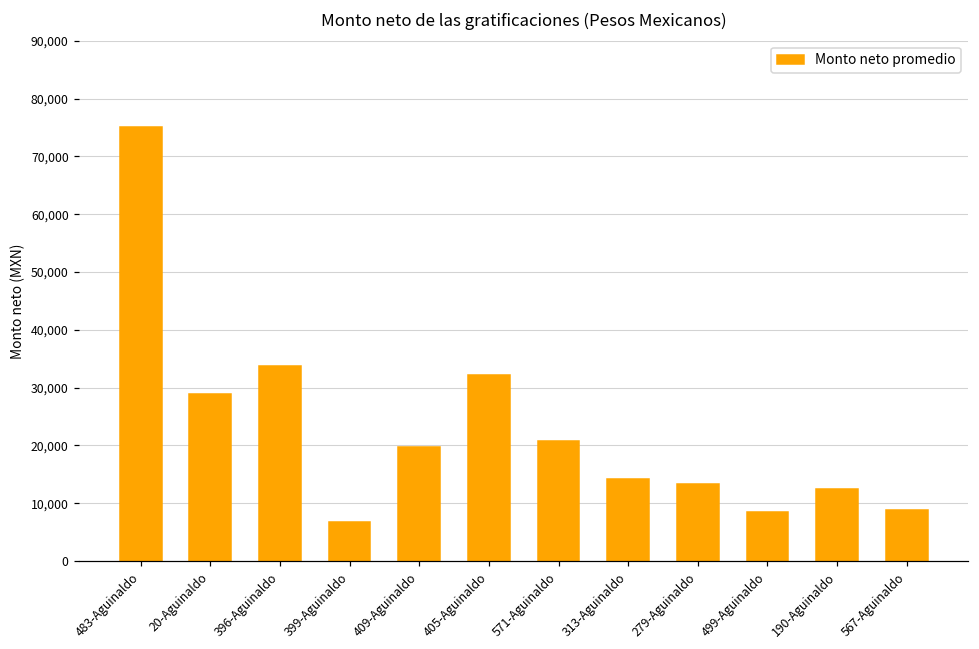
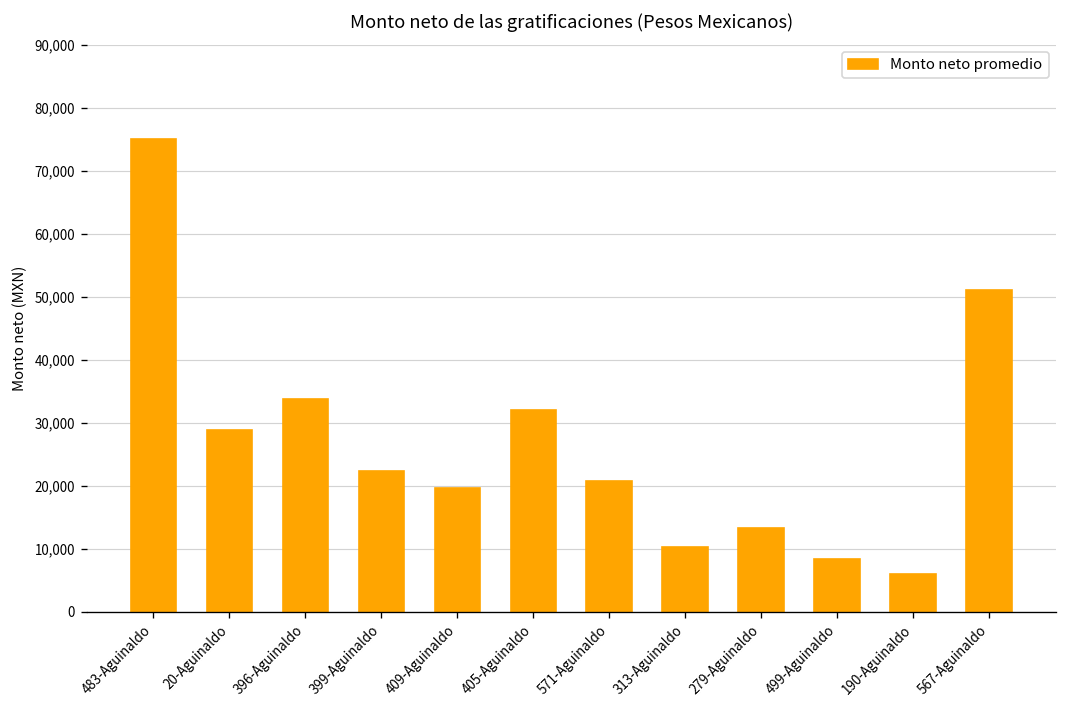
  {
    "483-Aguinaldo": "75,000",
    "20-Aguinaldo": "29,000",
    "396-Aguinaldo": "34,000",
-   "399-Aguinaldo": "7,000",
+   "399-Aguinaldo": "22,000",
    "409-Aguinaldo": "20,000",
    "405-Aguinaldo": "32,000",
    "571-Aguinaldo": "21,000",
-   "313-Aguinaldo": "14,000",
+   "313-Aguinaldo": "10,000",
    "279-Aguinaldo": "13,000",
    "499-Aguinaldo": "8,000",
-   "190-Aguinaldo": "12,000",
-   "567-Aguinaldo": "9,000"
+   "190-Aguinaldo": "6,000",
+   "567-Aguinaldo": "51,000"
  }
